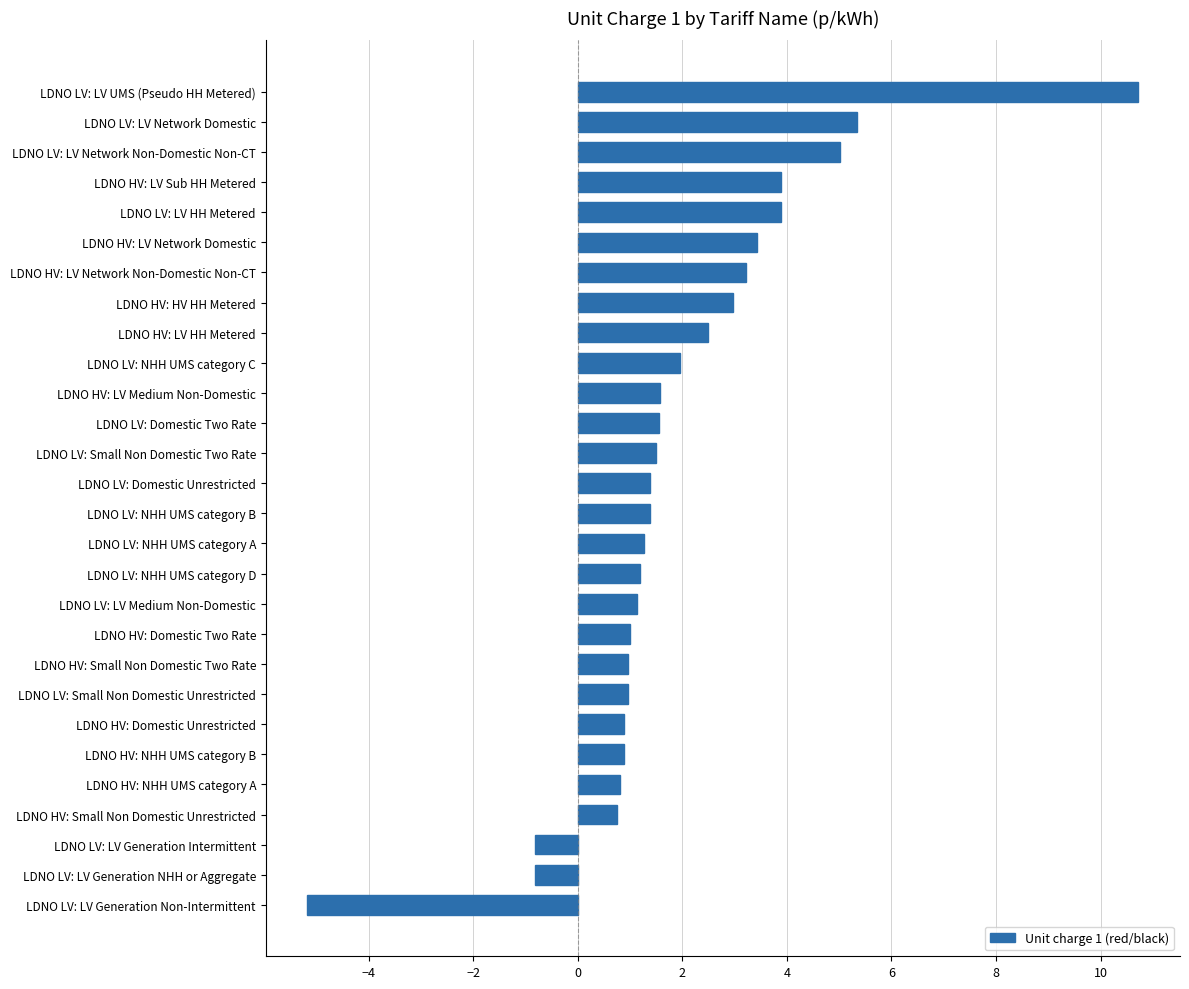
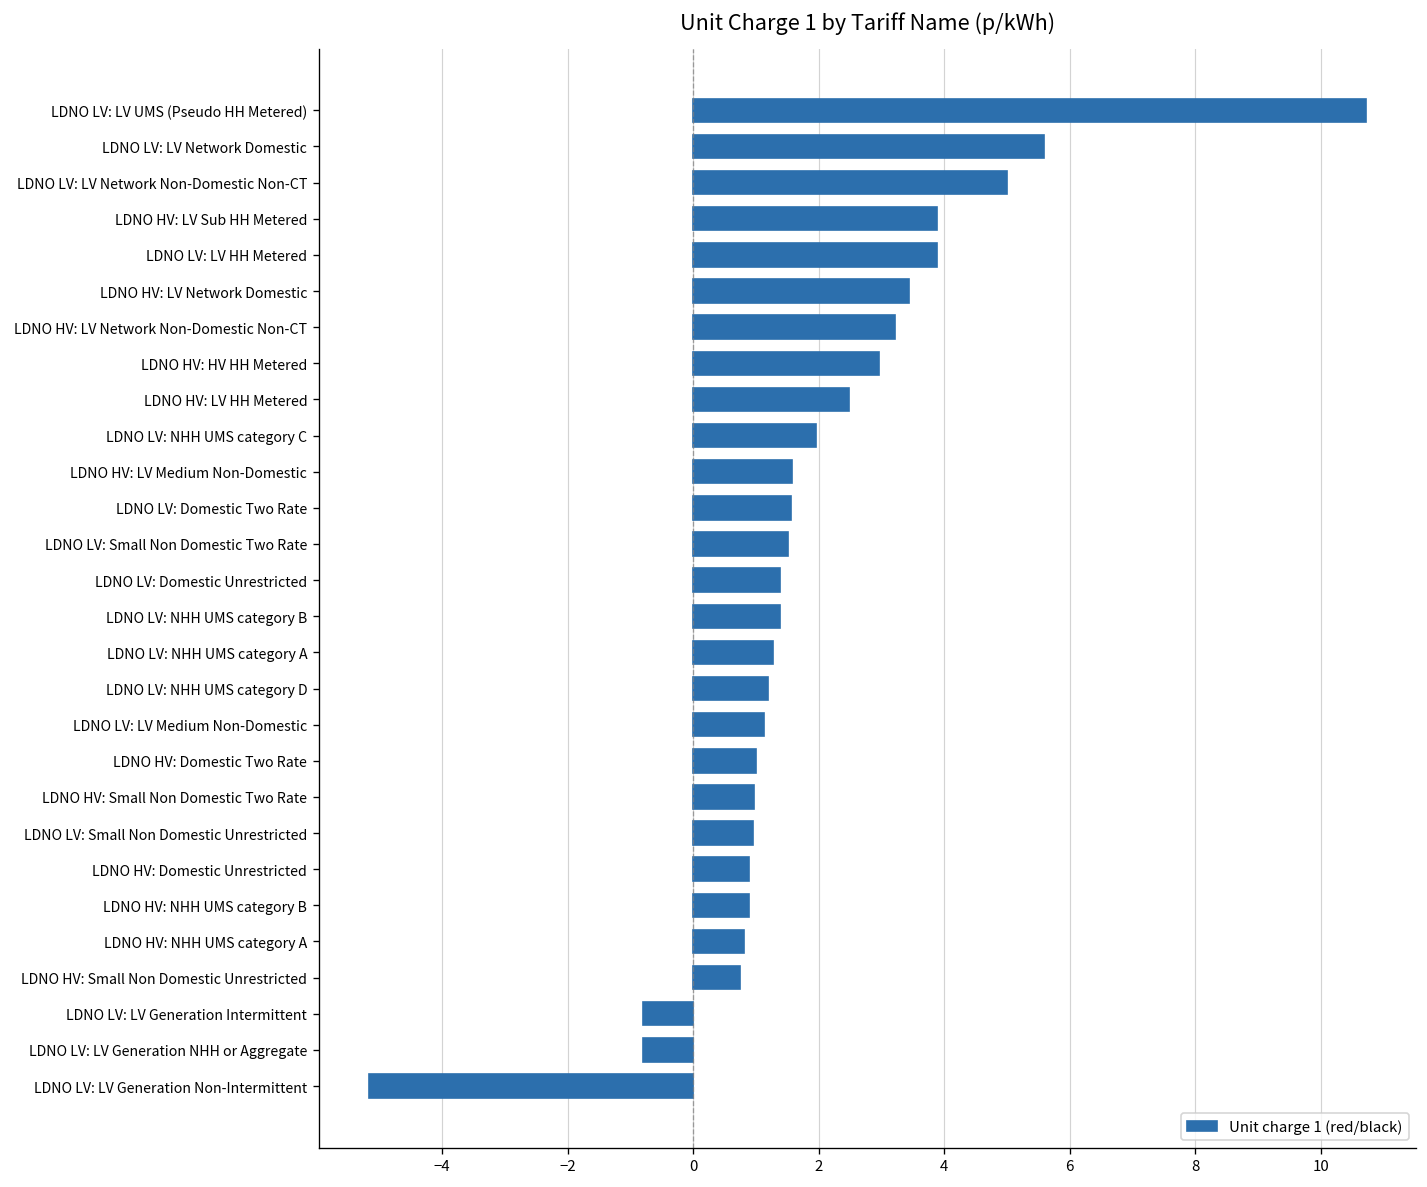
  {
    "LDNO LV: LV UMS (Pseudo HH Metered)": 10.7,
-   "LDNO LV: LV Network Domestic": 5.3,
+   "LDNO LV: LV Network Domestic": 5.6,
    "LDNO LV: LV Network Non-Domestic Non-CT": 5.0,
    "LDNO HV: LV Sub HH Metered": 3.9,
    "LDNO LV: LV HH Metered": 3.9,
    "LDNO HV: LV Network Domestic": 3.4,
    "LDNO HV: LV Network Non-Domestic Non-CT": 3.2,
    "LDNO HV: HV HH Metered": 3.0,
    "LDNO HV: LV HH Metered": 2.5,
    "LDNO LV: NHH UMS category C": 2.0,
    "LDNO HV: LV Medium Non-Domestic": 1.6,
    "LDNO LV: Domestic Two Rate": 1.6,
    "LDNO LV: Small Non Domestic Two Rate": 1.5,
    "LDNO LV: Domestic Unrestricted": 1.4,
    "LDNO LV: NHH UMS category B": 1.4,
    "LDNO LV: NHH UMS category A": 1.3,
    "LDNO LV: NHH UMS category D": 1.2,
    "LDNO LV: LV Medium Non-Domestic": 1.1,
    "LDNO HV: Domestic Two Rate": 1.0,
    "LDNO HV: Small Non Domestic Two Rate": 1.0,
    "LDNO LV: Small Non Domestic Unrestricted": 1.0,
    "LDNO HV: Domestic Unrestricted": 0.9,
    "LDNO HV: NHH UMS category B": 0.9,
    "LDNO HV: NHH UMS category A": 0.8,
    "LDNO HV: Small Non Domestic Unrestricted": 0.8,
    "LDNO LV: LV Generation Intermittent": -0.8,
    "LDNO LV: LV Generation NHH or Aggregate": -0.8,
    "LDNO LV: LV Generation Non-Intermittent": -5.2
  }
